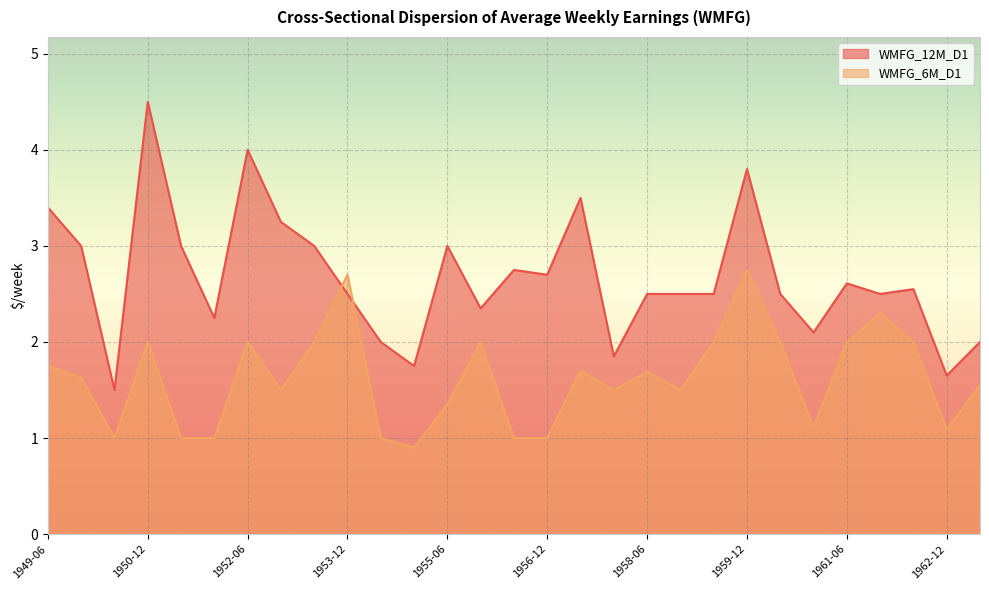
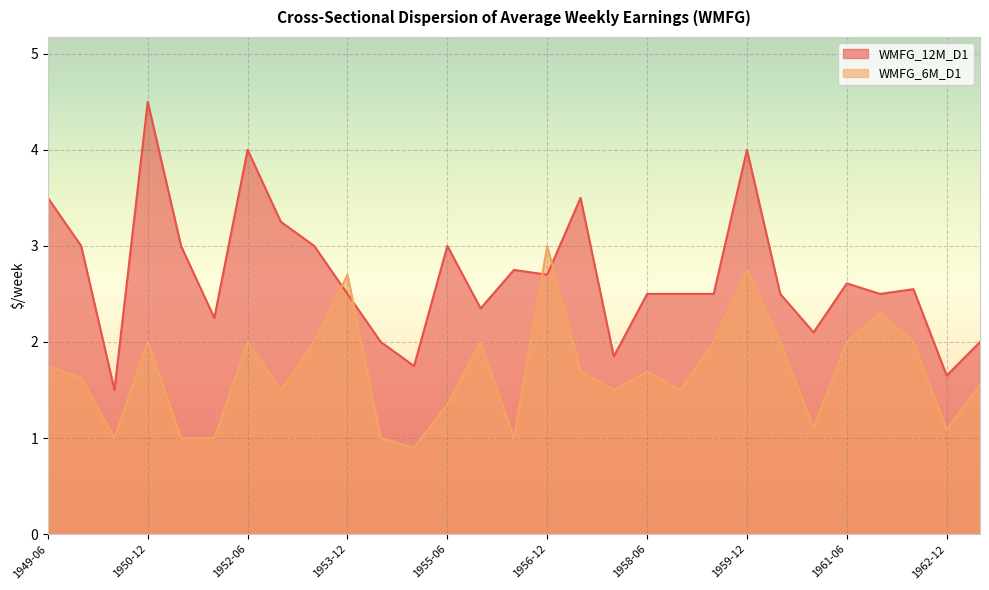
  {
    "WMFG_12M_D1": {
-     "1949-06": 3.4,
+     "1949-06": 3.5,
      "1950-12": 4.5,
      "1952-06": 4.0,
      "1953-12": 2.5,
      "1955-06": 3.0,
      "1956-12": 2.7,
      "1958-06": 2.5,
-     "1959-12": 3.8,
+     "1959-12": 4.0,
      "1961-06": 2.6,
      "1962-12": 1.7
    },
    "WMFG_6M_D1": {
      "1949-06": 1.8,
      "1950-12": 2,
      "1952-06": 2,
      "1953-12": 2.7,
      "1955-06": 1.4,
-     "1956-12": 1,
+     "1956-12": 3,
      "1958-06": 1.7,
      "1959-12": 2.8,
      "1961-06": 2,
      "1962-12": 1.1
    }
  }
